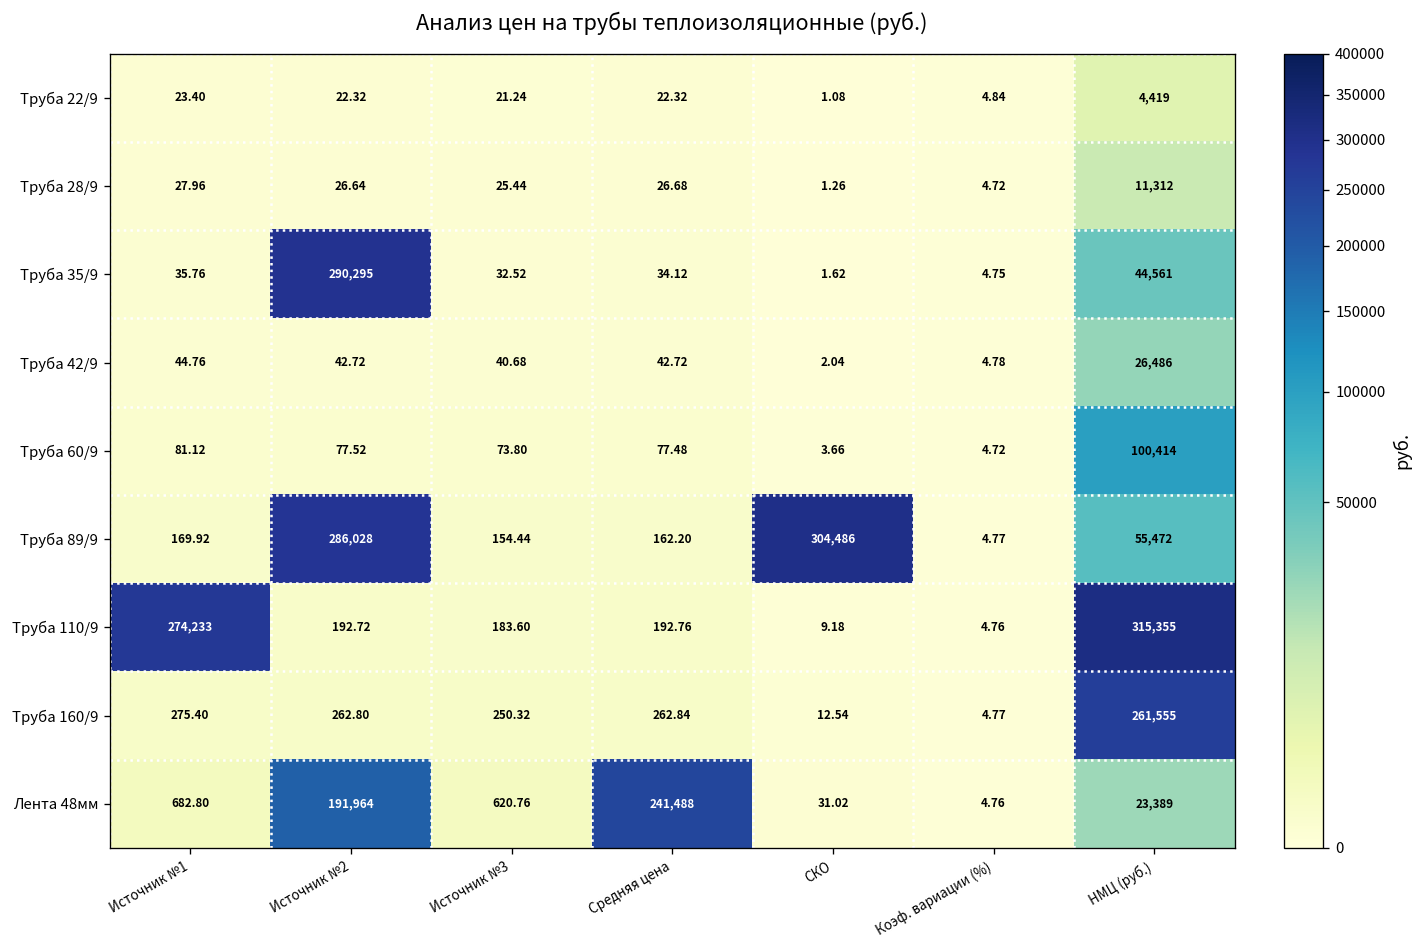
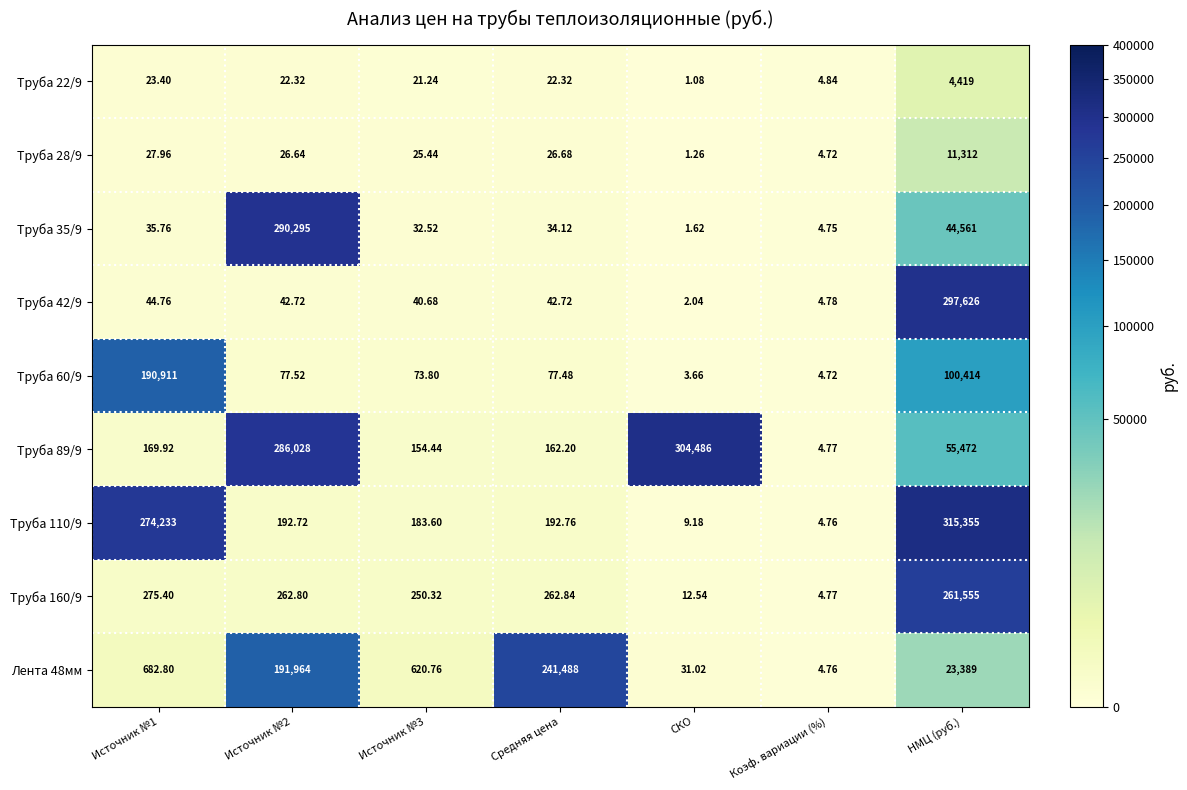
  {
    "Труба 22/9": {
      "Источник №1": "23.40",
      "Источник №2": "22.32",
      "Источник №3": "21.24",
      "Средняя цена": "22.32",
      "СКО": "1.08",
      "Коэф. вариации (%)": "4.84",
      "НМЦ (руб.)": "4,419"
    },
    "Труба 28/9": {
      "Источник №1": "27.96",
      "Источник №2": "26.64",
      "Источник №3": "25.44",
      "Средняя цена": "26.68",
      "СКО": "1.26",
      "Коэф. вариации (%)": "4.72",
      "НМЦ (руб.)": "11,312"
    },
    "Труба 35/9": {
      "Источник №1": "35.76",
      "Источник №2": "290,295",
      "Источник №3": "32.52",
      "Средняя цена": "34.12",
      "СКО": "1.62",
      "Коэф. вариации (%)": "4.75",
      "НМЦ (руб.)": "44,561"
    },
    "Труба 42/9": {
      "Источник №1": "44.76",
      "Источник №2": "42.72",
      "Источник №3": "40.68",
      "Средняя цена": "42.72",
      "СКО": "2.04",
      "Коэф. вариации (%)": "4.78",
-     "НМЦ (руб.)": "26,486"
+     "НМЦ (руб.)": "297,626"
    },
    "Труба 60/9": {
-     "Источник №1": "81.12",
+     "Источник №1": "190,911",
      "Источник №2": "77.52",
      "Источник №3": "73.80",
      "Средняя цена": "77.48",
      "СКО": "3.66",
      "Коэф. вариации (%)": "4.72",
      "НМЦ (руб.)": "100,414"
    },
    "Труба 89/9": {
      "Источник №1": "169.92",
      "Источник №2": "286,028",
      "Источник №3": "154.44",
      "Средняя цена": "162.20",
      "СКО": "304,486",
      "Коэф. вариации (%)": "4.77",
      "НМЦ (руб.)": "55,472"
    },
    "Труба 110/9": {
      "Источник №1": "274,233",
      "Источник №2": "192.72",
      "Источник №3": "183.60",
      "Средняя цена": "192.76",
      "СКО": "9.18",
      "Коэф. вариации (%)": "4.76",
      "НМЦ (руб.)": "315,355"
    },
    "Труба 160/9": {
      "Источник №1": "275.40",
      "Источник №2": "262.80",
      "Источник №3": "250.32",
      "Средняя цена": "262.84",
      "СКО": "12.54",
      "Коэф. вариации (%)": "4.77",
      "НМЦ (руб.)": "261,555"
    },
    "Лента 48мм": {
      "Источник №1": "682.80",
      "Источник №2": "191,964",
      "Источник №3": "620.76",
      "Средняя цена": "241,488",
      "СКО": "31.02",
      "Коэф. вариации (%)": "4.76",
      "НМЦ (руб.)": "23,389"
    }
  }
